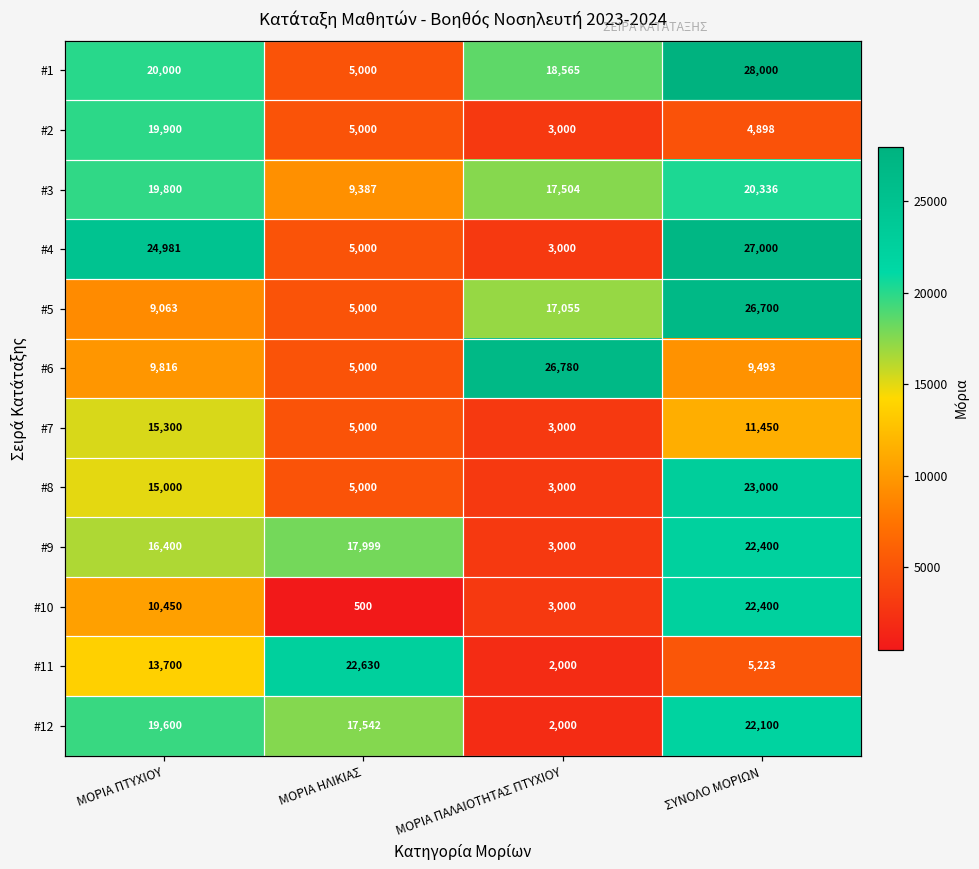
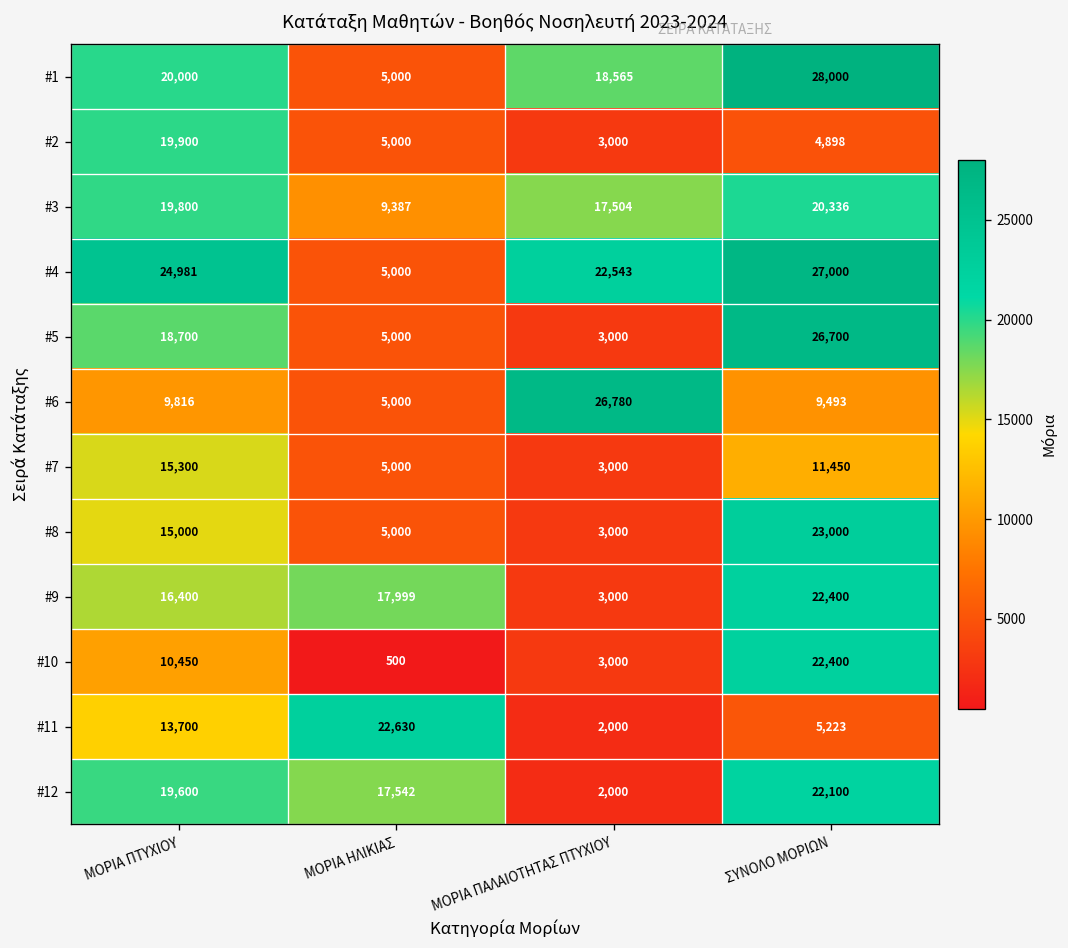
  {
    "#1": {
      "ΜΟΡΙΑ ΠΤΥΧΙΟΥ": "20,000",
      "ΜΟΡΙΑ ΗΛΙΚΙΑΣ": "5,000",
      "ΜΟΡΙΑ ΠΑΛΑΙΟΤΗΤΑΣ ΠΤΥΧΙΟΥ": "18,565",
      "ΣΥΝΟΛΟ ΜΟΡΙΩΝ": "28,000"
    },
    "#2": {
      "ΜΟΡΙΑ ΠΤΥΧΙΟΥ": "19,900",
      "ΜΟΡΙΑ ΗΛΙΚΙΑΣ": "5,000",
      "ΜΟΡΙΑ ΠΑΛΑΙΟΤΗΤΑΣ ΠΤΥΧΙΟΥ": "3,000",
      "ΣΥΝΟΛΟ ΜΟΡΙΩΝ": "4,898"
    },
    "#3": {
      "ΜΟΡΙΑ ΠΤΥΧΙΟΥ": "19,800",
      "ΜΟΡΙΑ ΗΛΙΚΙΑΣ": "9,387",
      "ΜΟΡΙΑ ΠΑΛΑΙΟΤΗΤΑΣ ΠΤΥΧΙΟΥ": "17,504",
      "ΣΥΝΟΛΟ ΜΟΡΙΩΝ": "20,336"
    },
    "#4": {
      "ΜΟΡΙΑ ΠΤΥΧΙΟΥ": "24,981",
      "ΜΟΡΙΑ ΗΛΙΚΙΑΣ": "5,000",
-     "ΜΟΡΙΑ ΠΑΛΑΙΟΤΗΤΑΣ ΠΤΥΧΙΟΥ": "3,000",
+     "ΜΟΡΙΑ ΠΑΛΑΙΟΤΗΤΑΣ ΠΤΥΧΙΟΥ": "22,543",
      "ΣΥΝΟΛΟ ΜΟΡΙΩΝ": "27,000"
    },
    "#5": {
-     "ΜΟΡΙΑ ΠΤΥΧΙΟΥ": "9,063",
+     "ΜΟΡΙΑ ΠΤΥΧΙΟΥ": "18,700",
      "ΜΟΡΙΑ ΗΛΙΚΙΑΣ": "5,000",
-     "ΜΟΡΙΑ ΠΑΛΑΙΟΤΗΤΑΣ ΠΤΥΧΙΟΥ": "17,055",
+     "ΜΟΡΙΑ ΠΑΛΑΙΟΤΗΤΑΣ ΠΤΥΧΙΟΥ": "3,000",
      "ΣΥΝΟΛΟ ΜΟΡΙΩΝ": "26,700"
    },
    "#6": {
      "ΜΟΡΙΑ ΠΤΥΧΙΟΥ": "9,816",
      "ΜΟΡΙΑ ΗΛΙΚΙΑΣ": "5,000",
      "ΜΟΡΙΑ ΠΑΛΑΙΟΤΗΤΑΣ ΠΤΥΧΙΟΥ": "26,780",
      "ΣΥΝΟΛΟ ΜΟΡΙΩΝ": "9,493"
    },
    "#7": {
      "ΜΟΡΙΑ ΠΤΥΧΙΟΥ": "15,300",
      "ΜΟΡΙΑ ΗΛΙΚΙΑΣ": "5,000",
      "ΜΟΡΙΑ ΠΑΛΑΙΟΤΗΤΑΣ ΠΤΥΧΙΟΥ": "3,000",
      "ΣΥΝΟΛΟ ΜΟΡΙΩΝ": "11,450"
    },
    "#8": {
      "ΜΟΡΙΑ ΠΤΥΧΙΟΥ": "15,000",
      "ΜΟΡΙΑ ΗΛΙΚΙΑΣ": "5,000",
      "ΜΟΡΙΑ ΠΑΛΑΙΟΤΗΤΑΣ ΠΤΥΧΙΟΥ": "3,000",
      "ΣΥΝΟΛΟ ΜΟΡΙΩΝ": "23,000"
    },
    "#9": {
      "ΜΟΡΙΑ ΠΤΥΧΙΟΥ": "16,400",
      "ΜΟΡΙΑ ΗΛΙΚΙΑΣ": "17,999",
      "ΜΟΡΙΑ ΠΑΛΑΙΟΤΗΤΑΣ ΠΤΥΧΙΟΥ": "3,000",
      "ΣΥΝΟΛΟ ΜΟΡΙΩΝ": "22,400"
    },
    "#10": {
      "ΜΟΡΙΑ ΠΤΥΧΙΟΥ": "10,450",
      "ΜΟΡΙΑ ΗΛΙΚΙΑΣ": "500",
      "ΜΟΡΙΑ ΠΑΛΑΙΟΤΗΤΑΣ ΠΤΥΧΙΟΥ": "3,000",
      "ΣΥΝΟΛΟ ΜΟΡΙΩΝ": "22,400"
    },
    "#11": {
      "ΜΟΡΙΑ ΠΤΥΧΙΟΥ": "13,700",
      "ΜΟΡΙΑ ΗΛΙΚΙΑΣ": "22,630",
      "ΜΟΡΙΑ ΠΑΛΑΙΟΤΗΤΑΣ ΠΤΥΧΙΟΥ": "2,000",
      "ΣΥΝΟΛΟ ΜΟΡΙΩΝ": "5,223"
    },
    "#12": {
      "ΜΟΡΙΑ ΠΤΥΧΙΟΥ": "19,600",
      "ΜΟΡΙΑ ΗΛΙΚΙΑΣ": "17,542",
      "ΜΟΡΙΑ ΠΑΛΑΙΟΤΗΤΑΣ ΠΤΥΧΙΟΥ": "2,000",
      "ΣΥΝΟΛΟ ΜΟΡΙΩΝ": "22,100"
    }
  }
